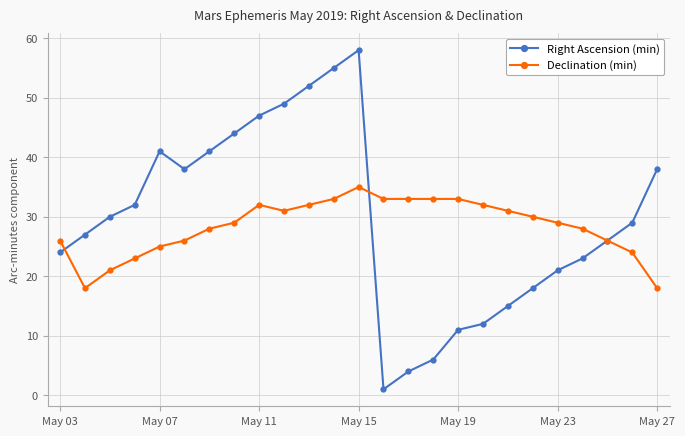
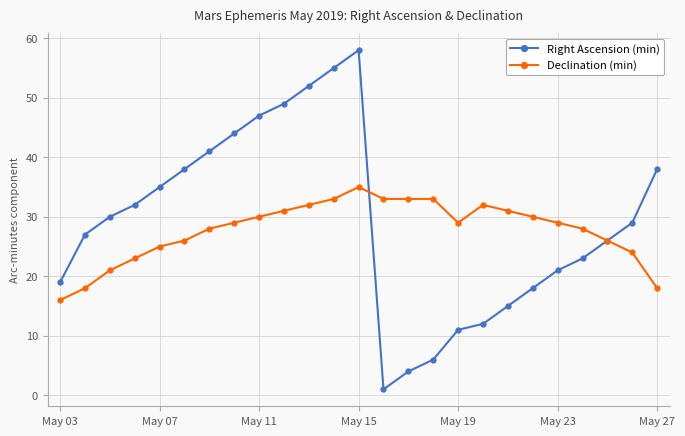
  {
    "Right Ascension (min)": {
-     "May 03": 24,
-     "May 07": 41,
+     "May 03": 19,
+     "May 07": 35,
      "May 11": 47,
      "May 15": 58,
      "May 19": 11,
      "May 23": 21,
      "May 27": 38
    },
    "Declination (min)": {
-     "May 03": 26,
+     "May 03": 16,
      "May 07": 25,
-     "May 11": 32,
+     "May 11": 30,
      "May 15": 35,
-     "May 19": 33,
+     "May 19": 29,
      "May 23": 29,
      "May 27": 18
    }
  }
